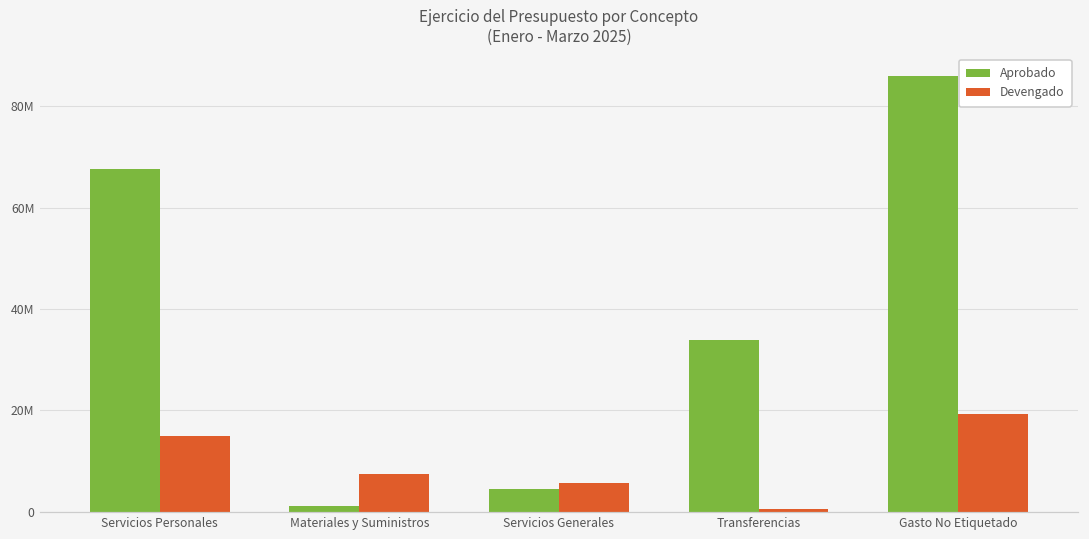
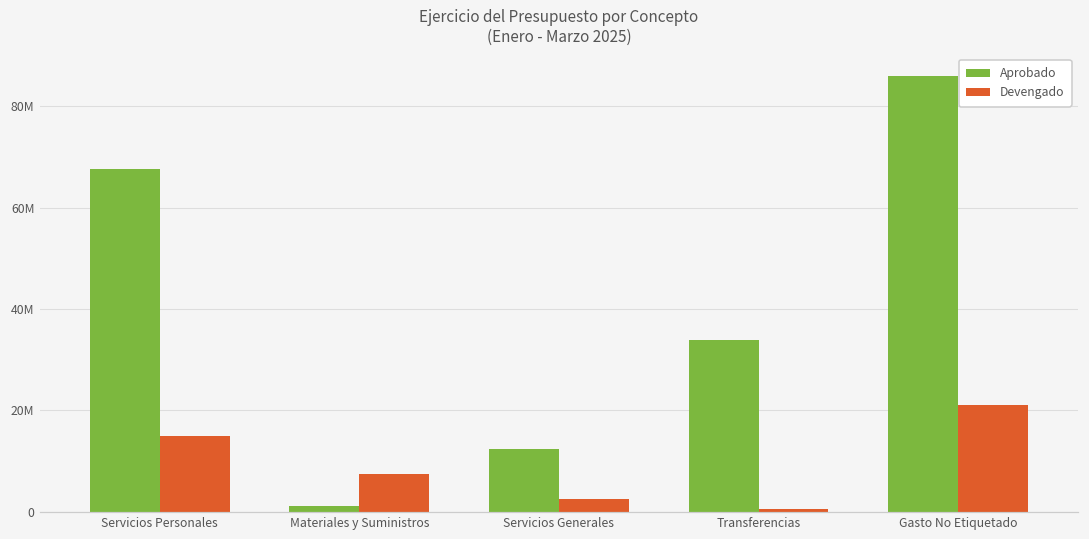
  {
    "Aprobado": {
      "Servicios Personales": 68000000,
      "Materiales y Suministros": 1000000,
-     "Servicios Generales": 4000000,
+     "Servicios Generales": 12000000,
      "Transferencias": 34000000,
      "Gasto No Etiquetado": 86000000
    },
    "Devengado": {
      "Servicios Personales": 15000000,
      "Materiales y Suministros": 7000000,
-     "Servicios Generales": 6000000,
-     "Gasto No Etiquetado": 19000000
+     "Servicios Generales": 3000000,
+     "Gasto No Etiquetado": 21000000
    }
  }
